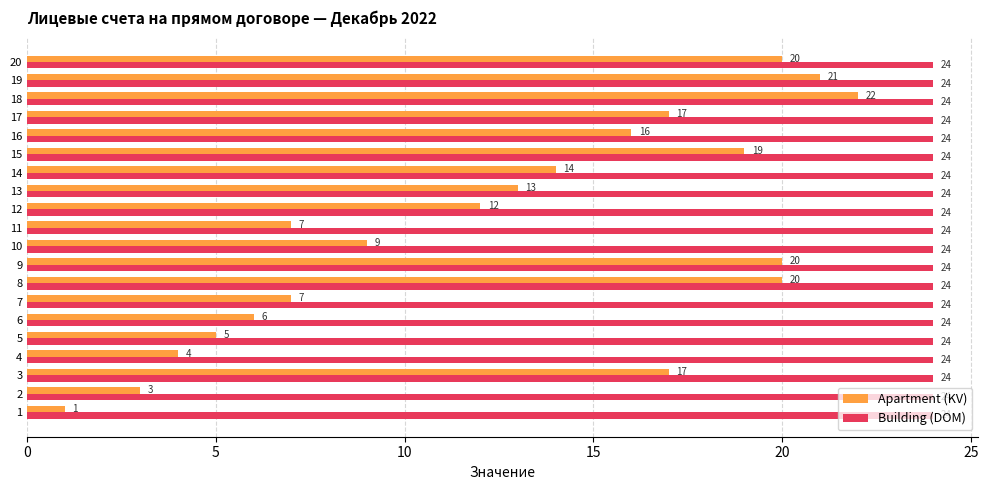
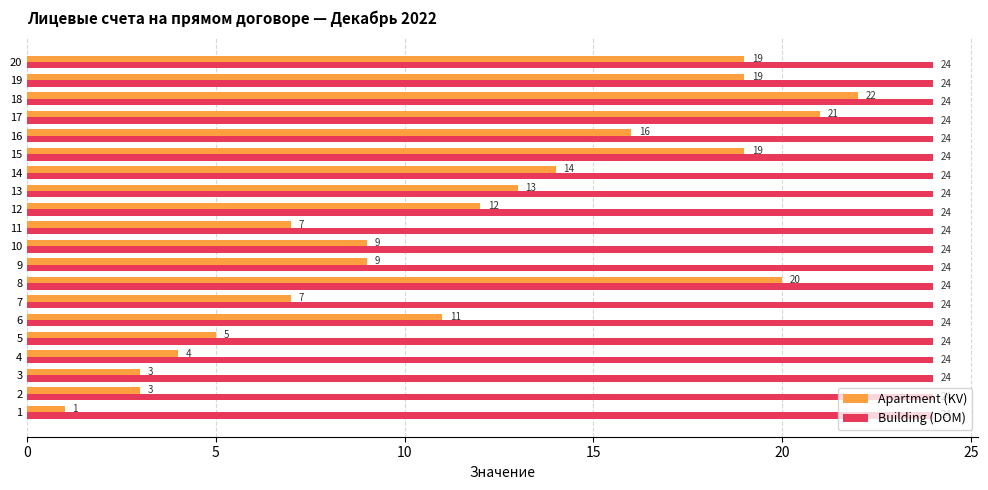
  {
    "Apartment (KV)": {
-     "20": 20,
-     "19": 21,
+     "20": 19,
+     "19": 19,
      "18": 22,
-     "17": 17,
+     "17": 21,
      "16": 16,
      "15": 19,
      "14": 14,
      "13": 13,
      "12": 12,
      "11": 7,
      "10": 9,
-     "9": 20,
+     "9": 9,
      "8": 20,
      "7": 7,
-     "6": 6,
+     "6": 11,
      "5": 5,
      "4": 4,
-     "3": 17,
+     "3": 3,
      "2": 3,
      "1": 1
    },
    "Building (DOM)": {
      "20": 24,
      "19": 24,
      "18": 24,
      "17": 24,
      "16": 24,
      "15": 24,
      "14": 24,
      "13": 24,
      "12": 24,
      "11": 24,
      "10": 24,
      "9": 24,
      "8": 24,
      "7": 24,
      "6": 24,
      "5": 24,
      "4": 24,
      "3": 24
    }
  }
